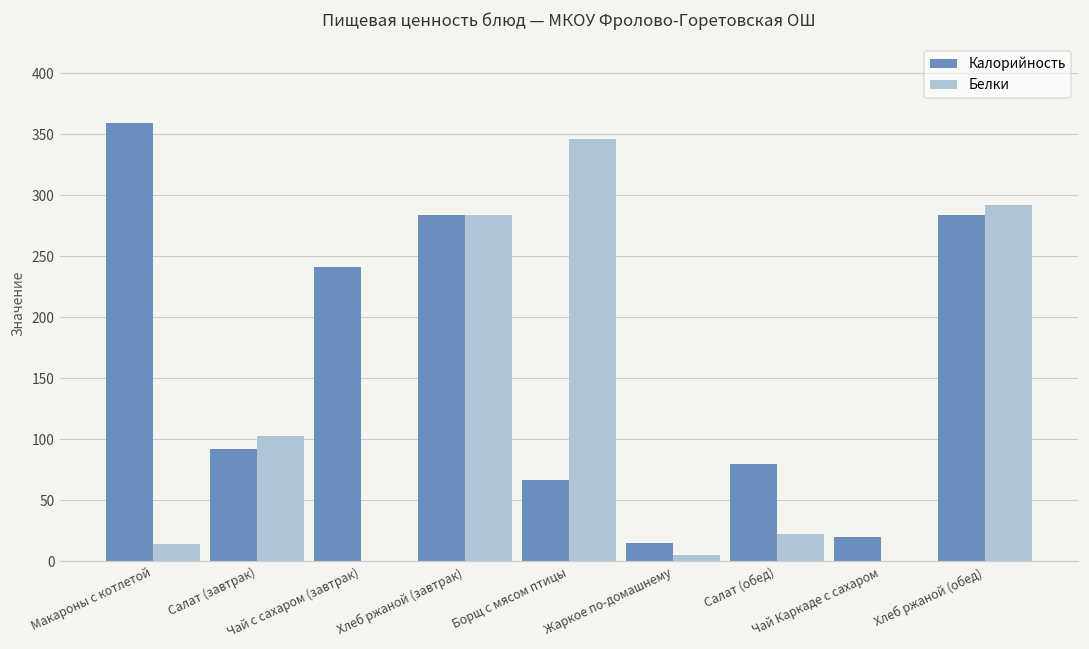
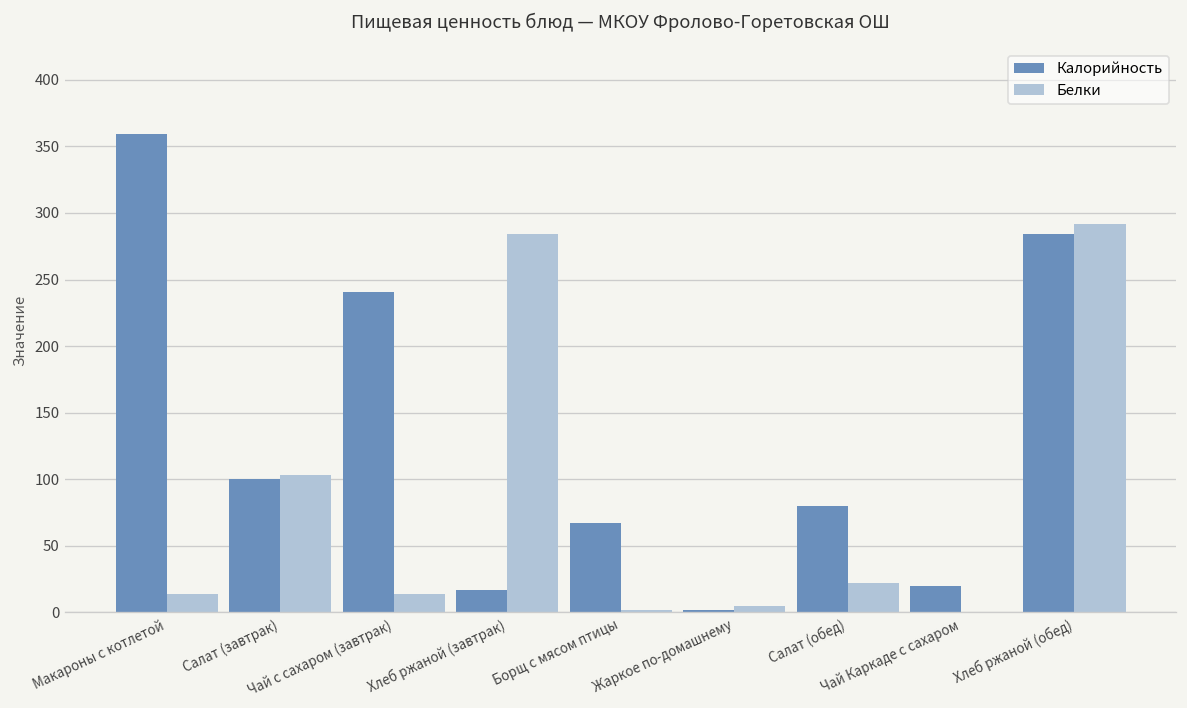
  {
    "Калорийность": {
      "Макароны с котлетой": 359,
-     "Салат (завтрак)": 92,
+     "Салат (завтрак)": 100,
      "Чай с сахаром (завтрак)": 241,
-     "Хлеб ржаной (завтрак)": 284,
+     "Хлеб ржаной (завтрак)": 17,
      "Борщ с мясом птицы": 67,
-     "Жаркое по-домашнему": 15,
+     "Жаркое по-домашнему": 2,
      "Салат (обед)": 80,
      "Чай Каркаде с сахаром": 20,
      "Хлеб ржаной (обед)": 284
    },
    "Белки": {
      "Макароны с котлетой": 14,
      "Салат (завтрак)": 103,
-     "Чай с сахаром (завтрак)": 0,
+     "Чай с сахаром (завтрак)": 14,
      "Хлеб ржаной (завтрак)": 284,
-     "Борщ с мясом птицы": 346,
+     "Борщ с мясом птицы": 2,
      "Жаркое по-домашнему": 5,
      "Салат (обед)": 22,
      "Чай Каркаде с сахаром": 0,
      "Хлеб ржаной (обед)": 292
    }
  }
